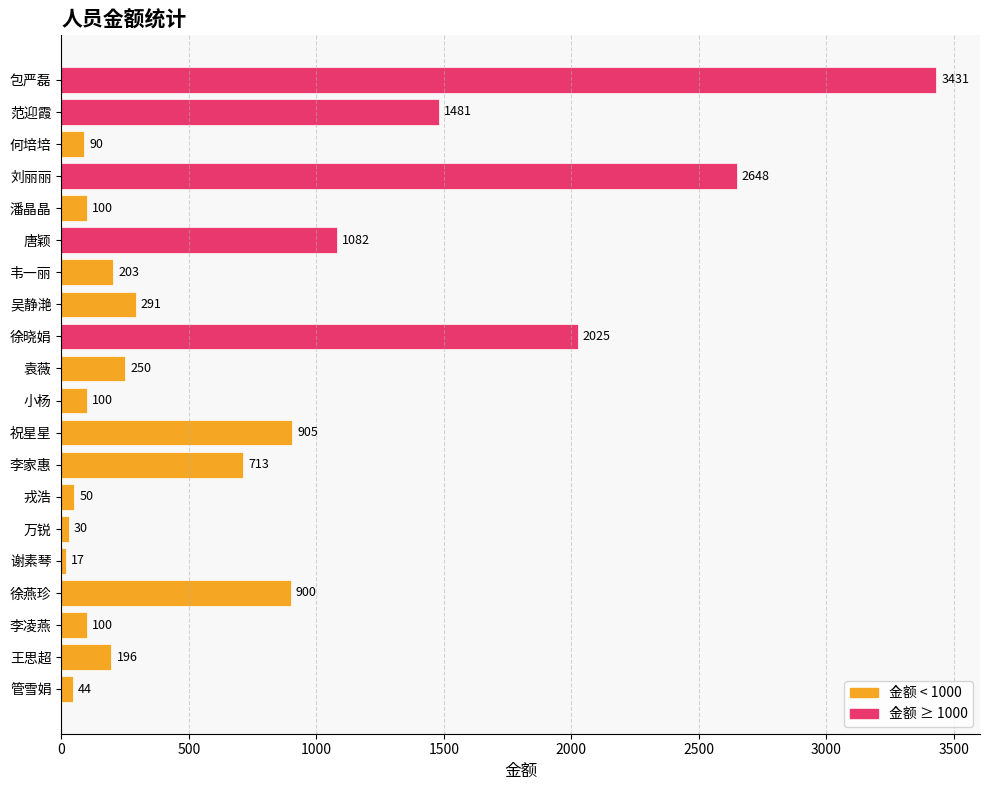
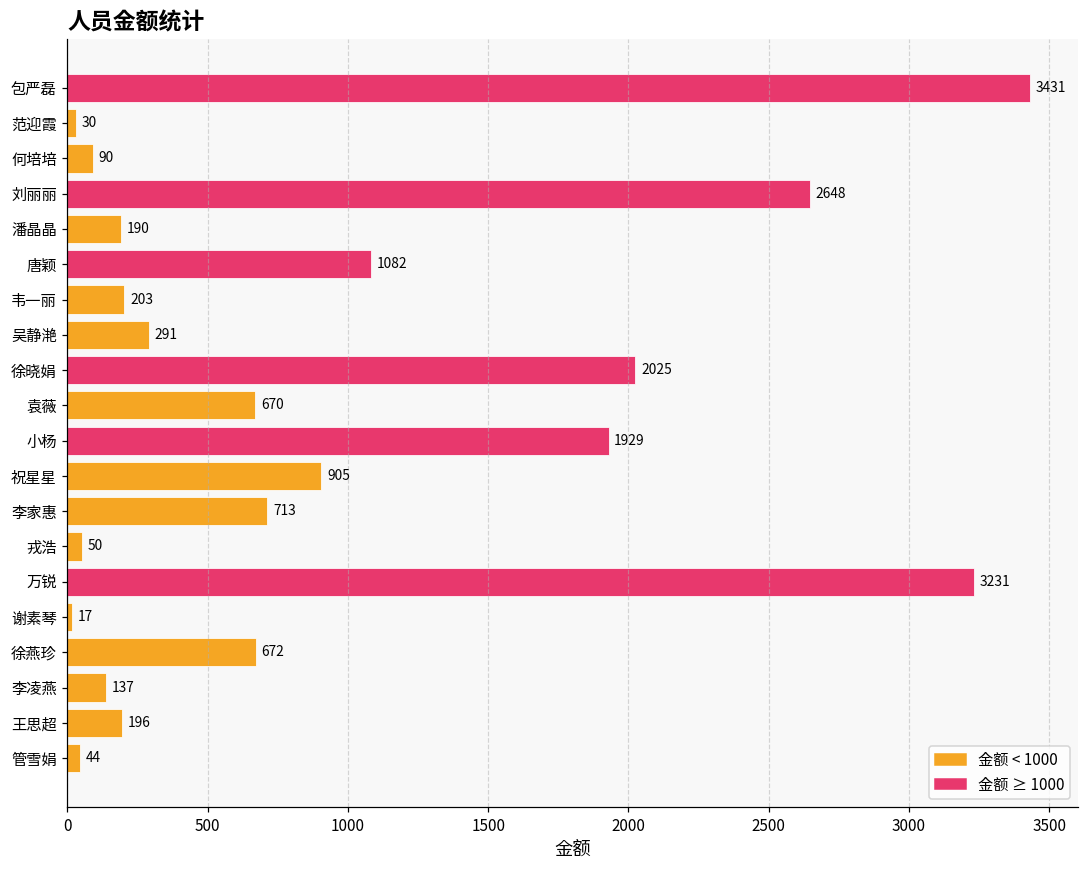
  {
    "包严磊": 3431,
-   "范迎霞": 1481,
+   "范迎霞": 30,
    "何培培": 90,
    "刘丽丽": 2648,
-   "潘晶晶": 100,
+   "潘晶晶": 190,
    "唐颖": 1082,
    "韦一丽": 203,
    "吴静滟": 291,
    "徐晓娟": 2025,
-   "袁薇": 250,
-   "小杨": 100,
+   "袁薇": 670,
+   "小杨": 1929,
    "祝星星": 905,
    "李家惠": 713,
    "戎浩": 50,
-   "万锐": 30,
+   "万锐": 3231,
    "谢素琴": 17,
-   "徐燕珍": 900,
-   "李凌燕": 100,
+   "徐燕珍": 672,
+   "李凌燕": 137,
    "王思超": 196,
    "管雪娟": 44
  }
